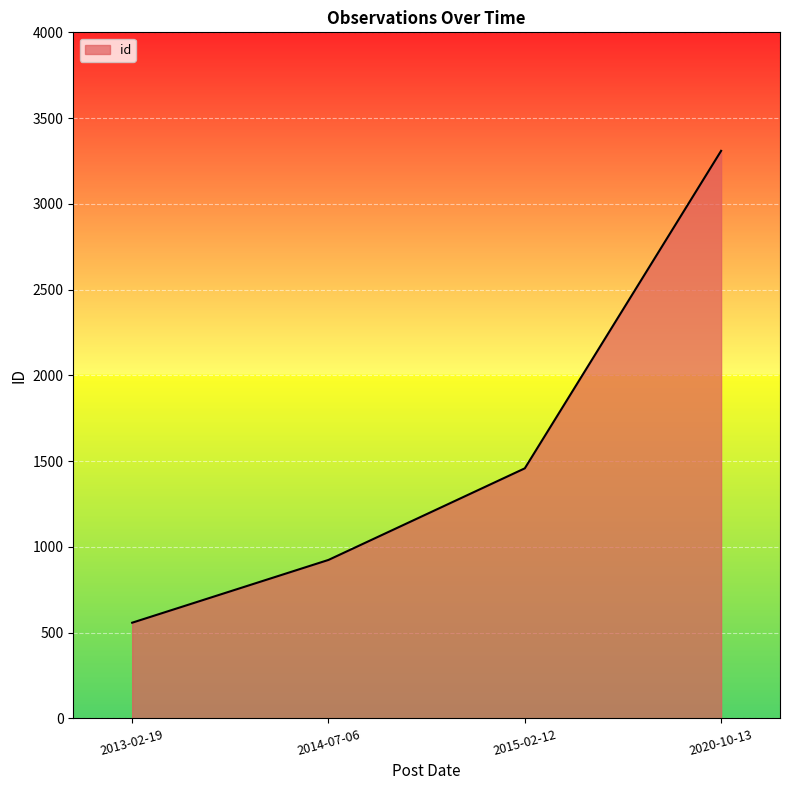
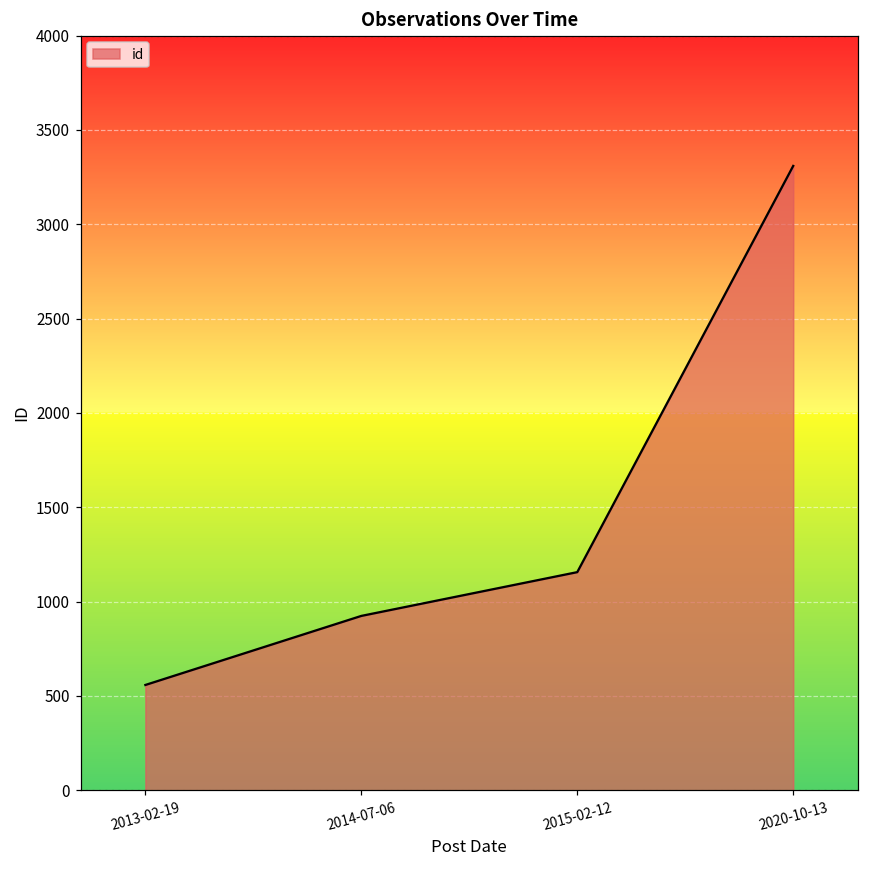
  {
    "2013-02-19": 560,
    "2014-07-06": 920,
-   "2015-02-12": 1460,
+   "2015-02-12": 1160,
    "2020-10-13": 3310
  }
